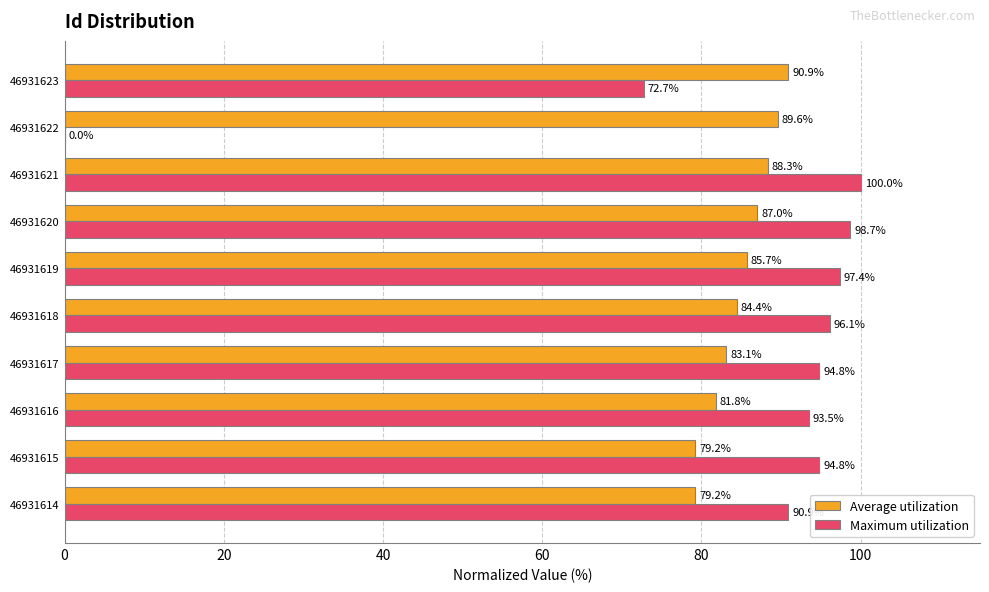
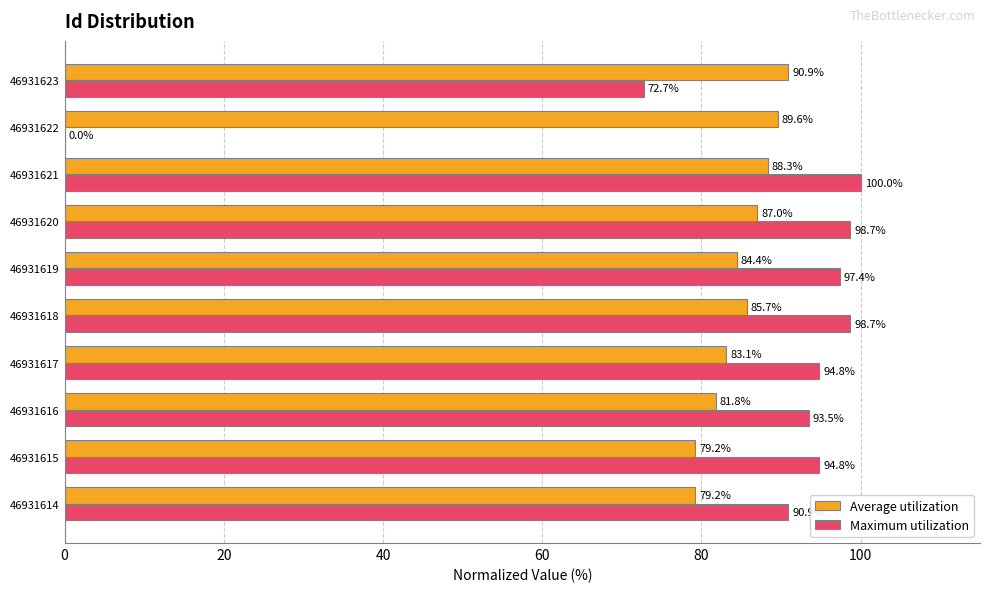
  {
    "Average utilization": {
      "46931623": "90.9%",
      "46931622": "89.6%",
      "46931621": "88.3%",
      "46931620": "87.0%",
-     "46931619": "85.7%",
-     "46931618": "84.4%",
+     "46931619": "84.4%",
+     "46931618": "85.7%",
      "46931617": "83.1%",
      "46931616": "81.8%",
      "46931615": "79.2%",
      "46931614": "79.2%"
    },
    "Maximum utilization": {
      "46931623": "72.7%",
      "46931622": "0.0%",
      "46931621": "100.0%",
      "46931620": "98.7%",
      "46931619": "97.4%",
-     "46931618": "96.1%",
+     "46931618": "98.7%",
      "46931617": "94.8%",
      "46931616": "93.5%",
      "46931615": "94.8%"
    }
  }
